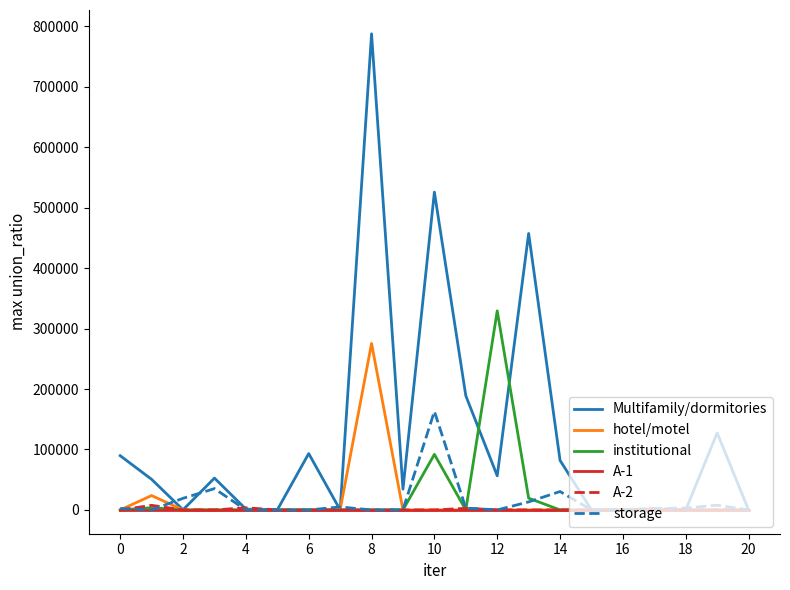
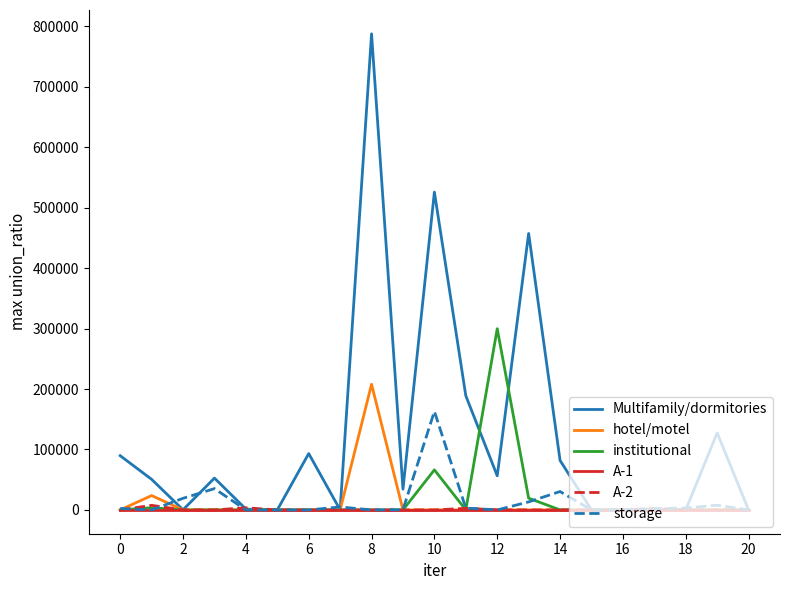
  {
    "hotel/motel": {
-     "8": 280000
+     "8": 210000
    },
    "institutional": {
-     "10": 90000,
-     "12": 330000
+     "10": 70000,
+     "12": 300000
    }
  }
